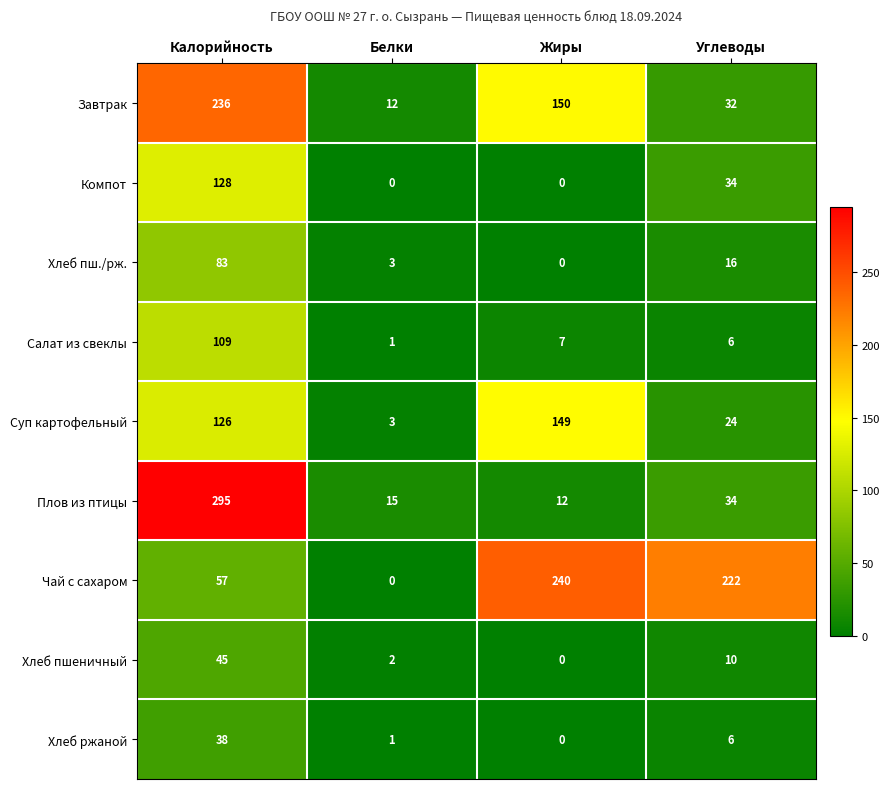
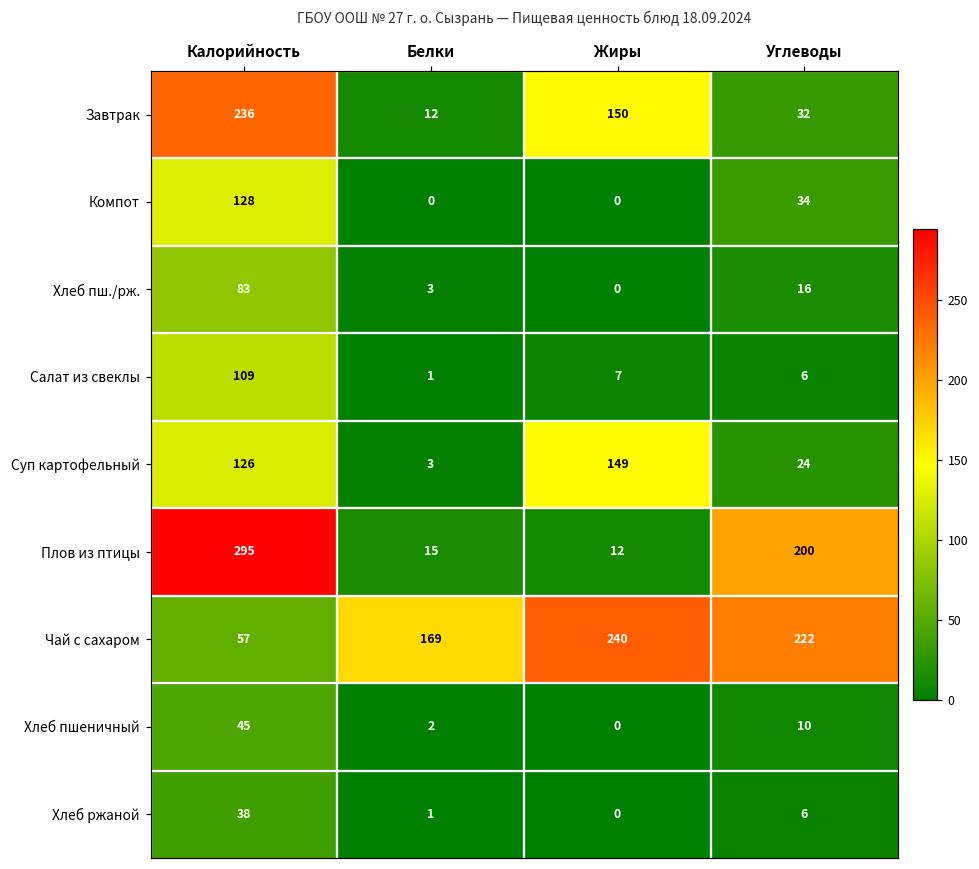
  {
    "Завтрак": {
      "Калорийность": 236,
      "Белки": 12,
      "Жиры": 150,
      "Углеводы": 32
    },
    "Компот": {
      "Калорийность": 128,
      "Белки": 0,
      "Жиры": 0,
      "Углеводы": 34
    },
    "Хлеб пш./рж.": {
      "Калорийность": 83,
      "Белки": 3,
      "Жиры": 0,
      "Углеводы": 16
    },
    "Салат из свеклы": {
      "Калорийность": 109,
      "Белки": 1,
      "Жиры": 7,
      "Углеводы": 6
    },
    "Суп картофельный": {
      "Калорийность": 126,
      "Белки": 3,
      "Жиры": 149,
      "Углеводы": 24
    },
    "Плов из птицы": {
      "Калорийность": 295,
      "Белки": 15,
      "Жиры": 12,
-     "Углеводы": 34
+     "Углеводы": 200
    },
    "Чай с сахаром": {
      "Калорийность": 57,
-     "Белки": 0,
+     "Белки": 169,
      "Жиры": 240,
      "Углеводы": 222
    },
    "Хлеб пшеничный": {
      "Калорийность": 45,
      "Белки": 2,
      "Жиры": 0,
      "Углеводы": 10
    },
    "Хлеб ржаной": {
      "Калорийность": 38,
      "Белки": 1,
      "Жиры": 0,
      "Углеводы": 6
    }
  }
